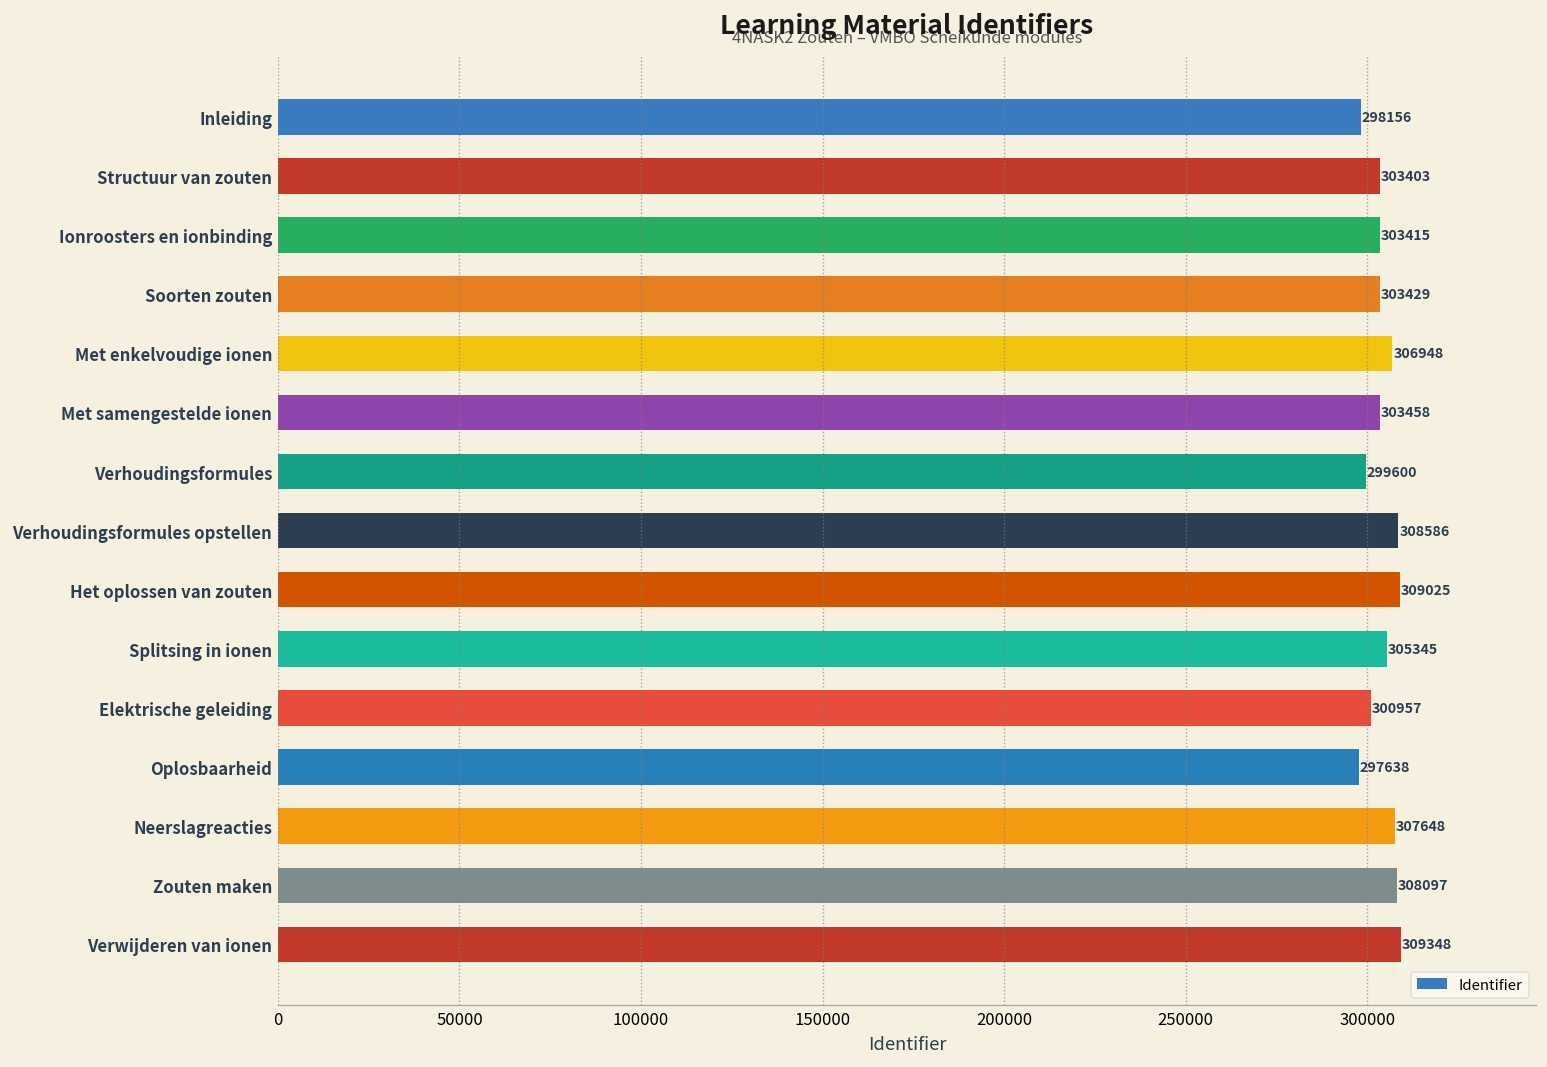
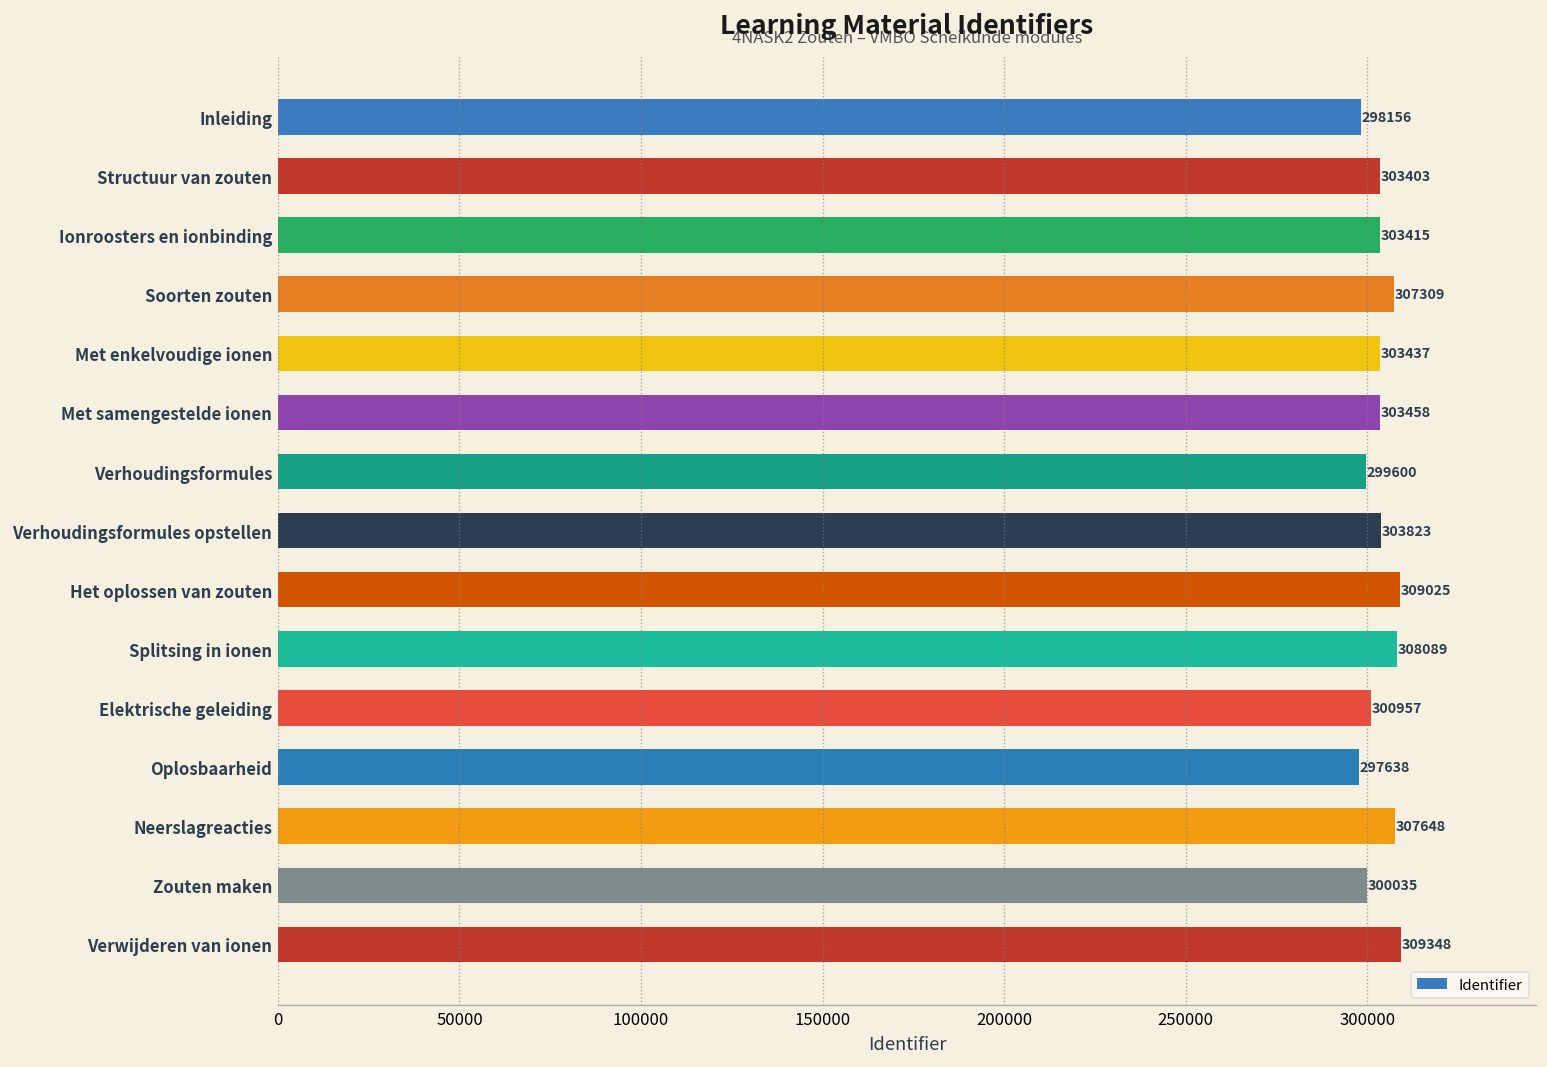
  {
    "Inleiding": 298156,
    "Structuur van zouten": 303403,
    "Ionroosters en ionbinding": 303415,
-   "Soorten zouten": 303429,
-   "Met enkelvoudige ionen": 306948,
+   "Soorten zouten": 307309,
+   "Met enkelvoudige ionen": 303437,
    "Met samengestelde ionen": 303458,
    "Verhoudingsformules": 299600,
-   "Verhoudingsformules opstellen": 308586,
+   "Verhoudingsformules opstellen": 303823,
    "Het oplossen van zouten": 309025,
-   "Splitsing in ionen": 305345,
+   "Splitsing in ionen": 308089,
    "Elektrische geleiding": 300957,
    "Oplosbaarheid": 297638,
    "Neerslagreacties": 307648,
-   "Zouten maken": 308097,
+   "Zouten maken": 300035,
    "Verwijderen van ionen": 309348
  }
